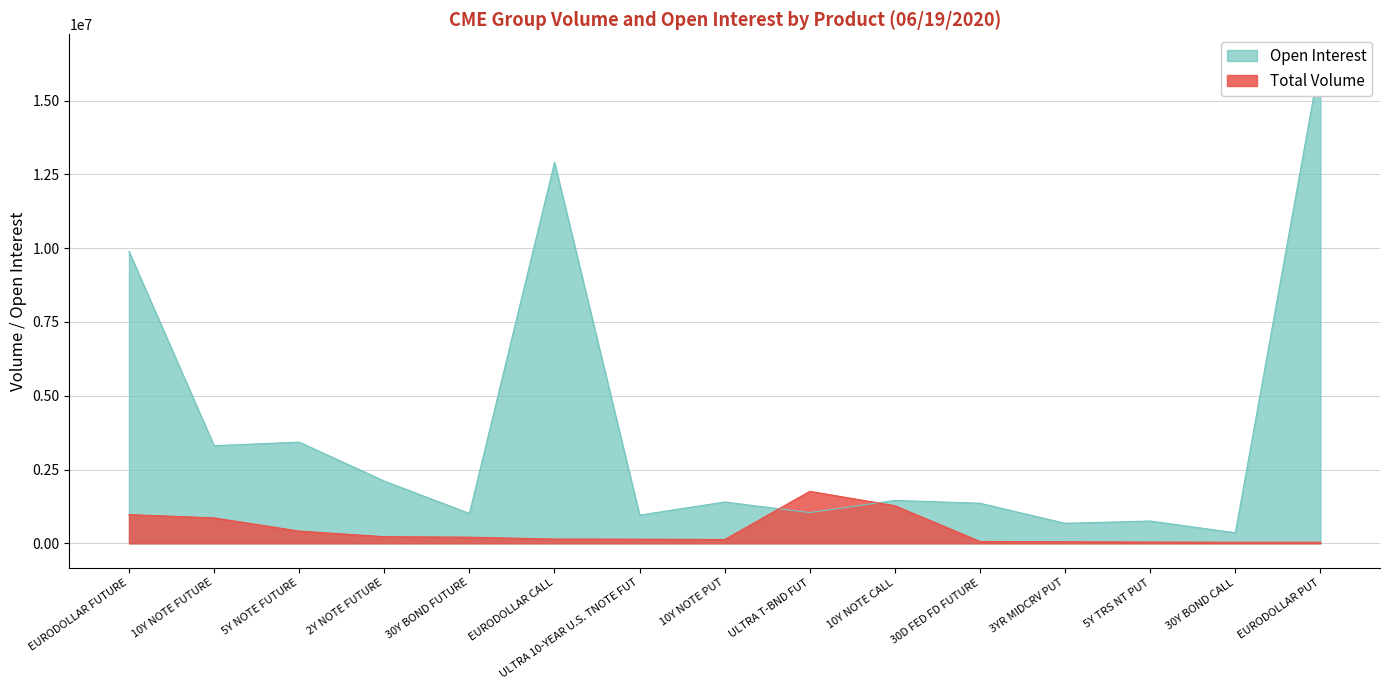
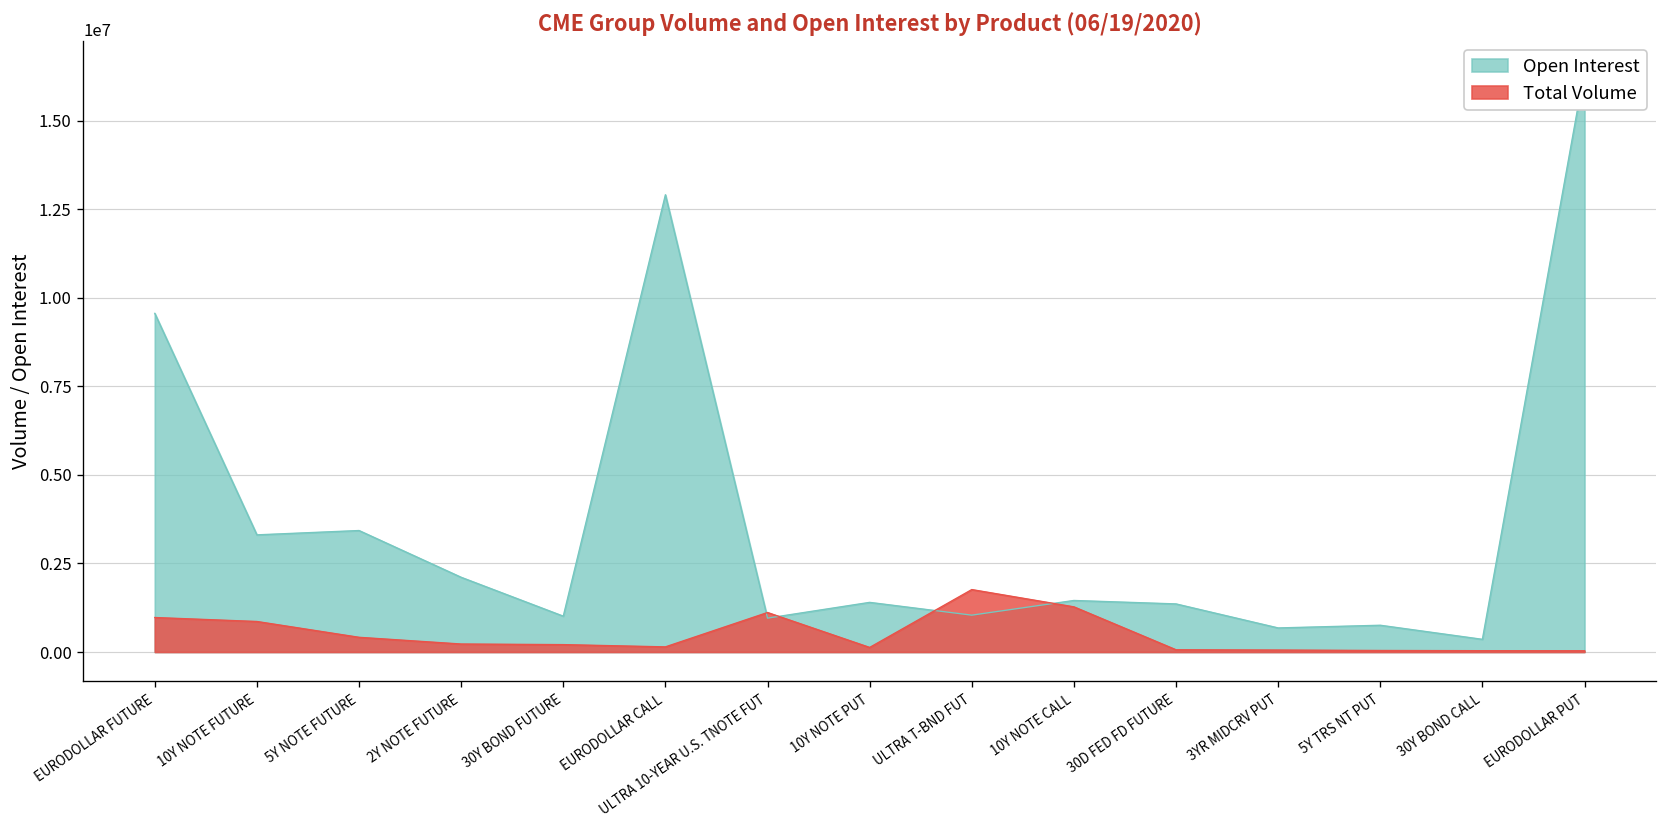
  {
    "Open Interest": {
-     "EURODOLLAR FUTURE": 9900000,
+     "EURODOLLAR FUTURE": 9600000,
      "10Y NOTE FUTURE": 3300000,
      "5Y NOTE FUTURE": 3400000,
      "2Y NOTE FUTURE": 2100000,
      "30Y BOND FUTURE": 1000000,
      "EURODOLLAR CALL": 12900000,
      "ULTRA 10-YEAR U.S. TNOTE FUT": 1000000,
      "10Y NOTE PUT": 1400000,
      "ULTRA T-BND FUT": 1000000,
      "10Y NOTE CALL": 1500000,
      "30D FED FD FUTURE": 1400000,
      "3YR MIDCRV PUT": 700000,
      "5Y TRS NT PUT": 800000,
      "30Y BOND CALL": 400000
    },
    "Total Volume": {
      "EURODOLLAR FUTURE": 1000000,
      "10Y NOTE FUTURE": 900000,
      "5Y NOTE FUTURE": 400000,
      "2Y NOTE FUTURE": 200000,
      "30Y BOND FUTURE": 200000,
      "EURODOLLAR CALL": 100000,
-     "ULTRA 10-YEAR U.S. TNOTE FUT": 100000,
+     "ULTRA 10-YEAR U.S. TNOTE FUT": 1100000,
      "10Y NOTE PUT": 100000,
      "ULTRA T-BND FUT": 1800000,
      "10Y NOTE CALL": 1300000,
      "30D FED FD FUTURE": 100000,
      "3YR MIDCRV PUT": 100000,
      "5Y TRS NT PUT": 0,
      "30Y BOND CALL": 0,
      "EURODOLLAR PUT": 0
    }
  }
